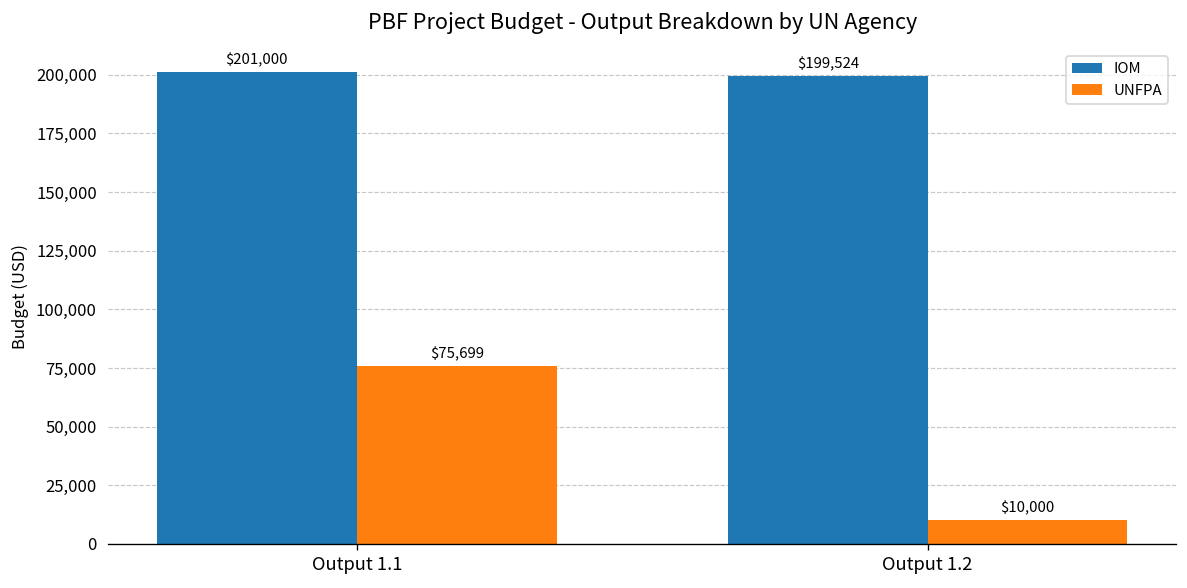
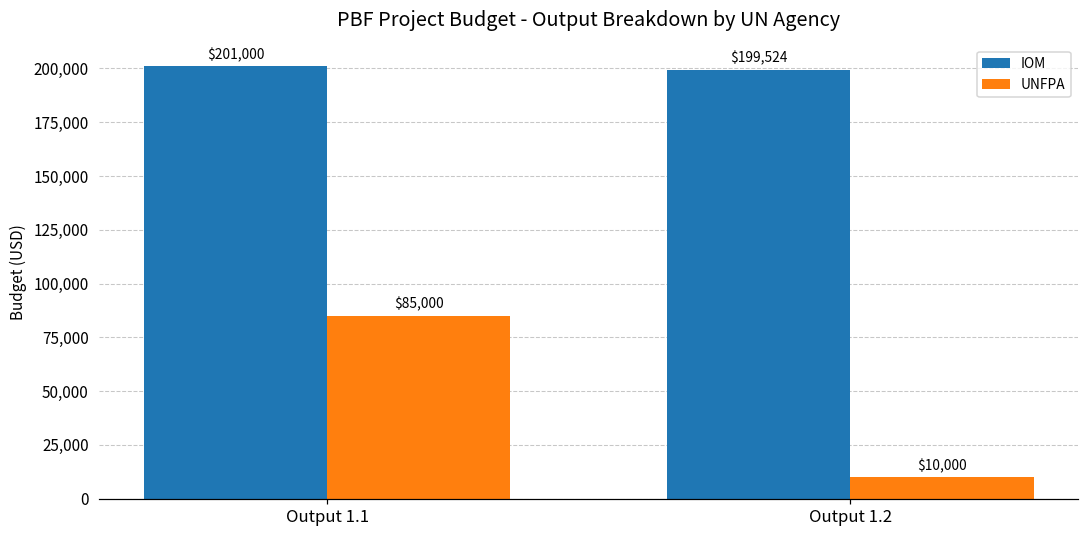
  {
    "IOM": {
      "Output 1.1": "$201,000",
      "Output 1.2": "$199,524"
    },
    "UNFPA": {
-     "Output 1.1": "$75,699",
+     "Output 1.1": "$85,000",
      "Output 1.2": "$10,000"
    }
  }
